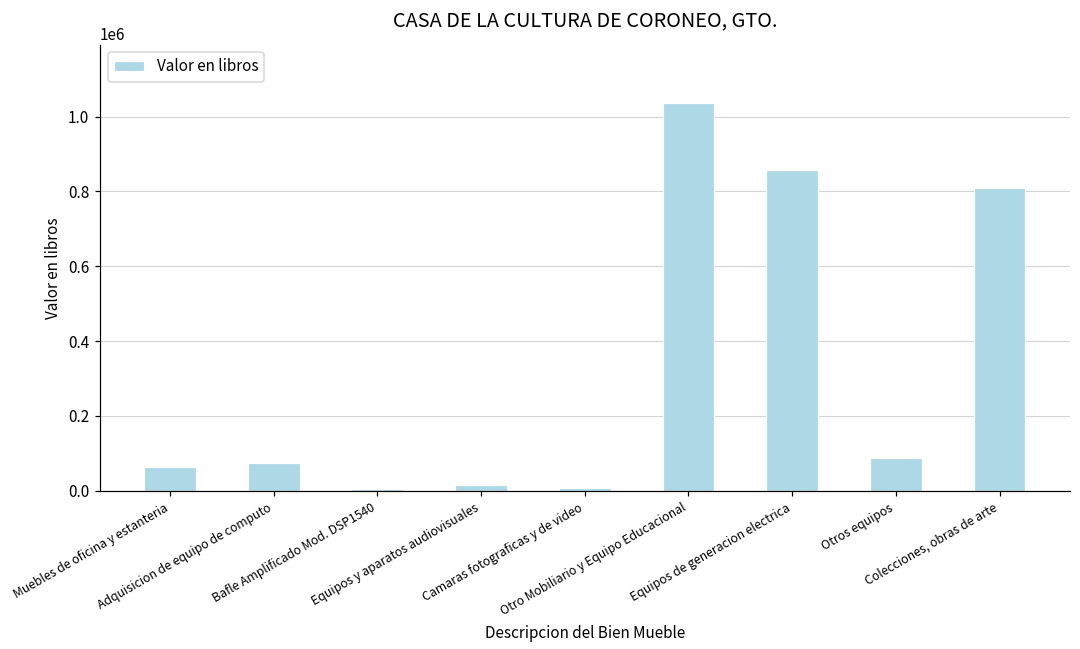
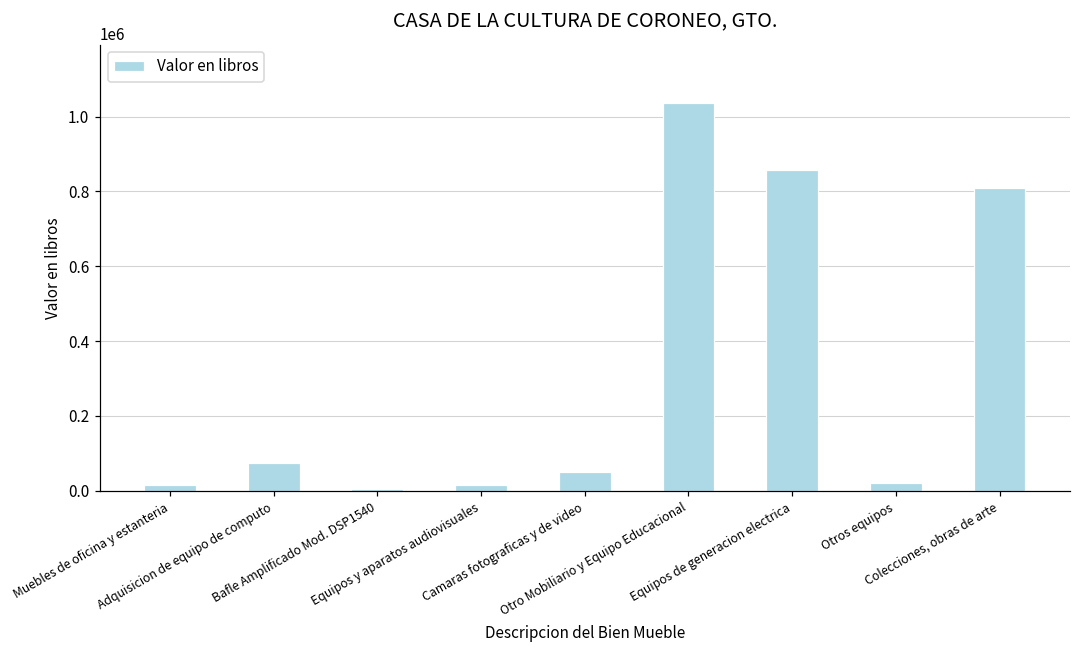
  {
-   "Muebles de oficina y estanteria": 60000,
+   "Muebles de oficina y estanteria": 20000,
    "Adquisicion de equipo de computo": 70000,
    "Equipos y aparatos audiovisuales": 10000,
-   "Camaras fotograficas y de video": 10000,
+   "Camaras fotograficas y de video": 50000,
    "Otro Mobiliario y Equipo Educacional": 1040000,
    "Equipos de generacion electrica": 860000,
-   "Otros equipos": 90000,
+   "Otros equipos": 20000,
    "Colecciones, obras de arte": 810000
  }
